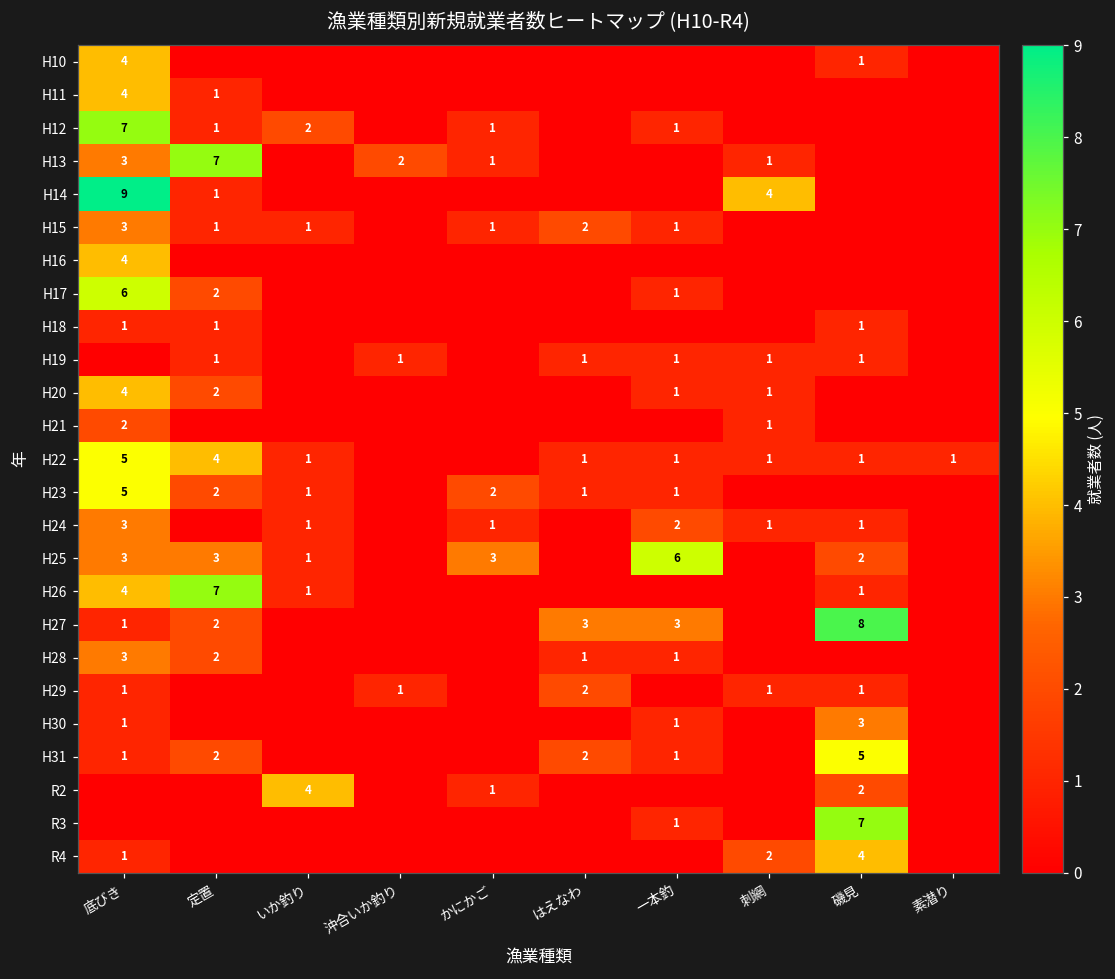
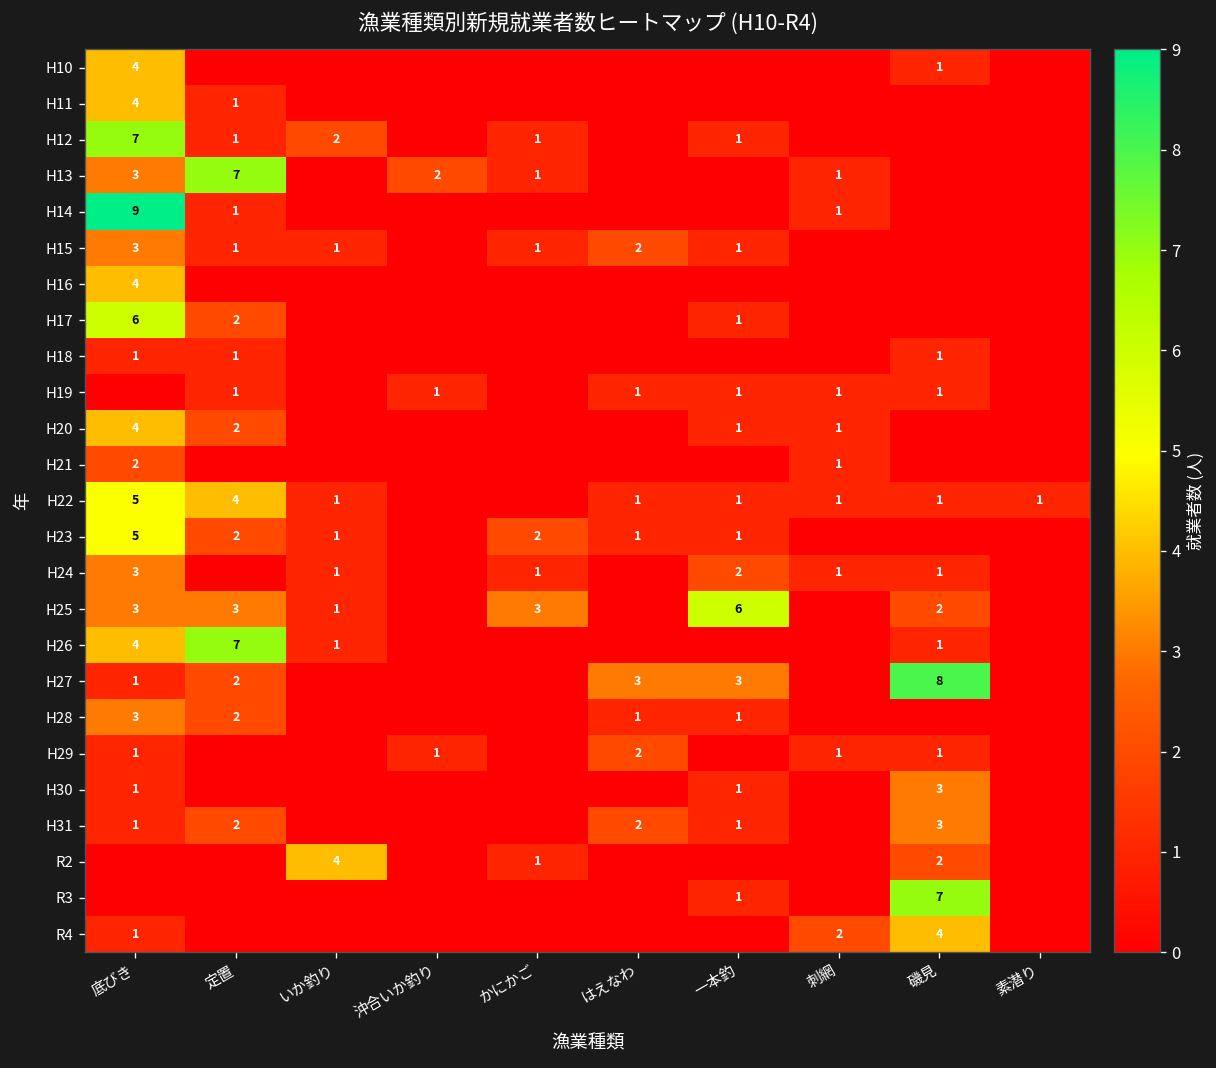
  {
    "H10": {
      "底びき": 4,
      "磯見": 1
    },
    "H11": {
      "底びき": 4,
      "定置": 1
    },
    "H12": {
      "底びき": 7,
      "定置": 1,
      "いか釣り": 2,
      "かにかご": 1,
      "一本釣": 1
    },
    "H13": {
      "底びき": 3,
      "定置": 7,
      "沖合いか釣り": 2,
      "かにかご": 1,
      "刺網": 1
    },
    "H14": {
      "底びき": 9,
      "定置": 1,
-     "刺網": 4
+     "刺網": 1
    },
    "H15": {
      "底びき": 3,
      "定置": 1,
      "いか釣り": 1,
      "かにかご": 1,
      "はえなわ": 2,
      "一本釣": 1
    },
    "H16": {
      "底びき": 4
    },
    "H17": {
      "底びき": 6,
      "定置": 2,
      "一本釣": 1
    },
    "H18": {
      "底びき": 1,
      "定置": 1,
      "磯見": 1
    },
    "H19": {
      "定置": 1,
      "沖合いか釣り": 1,
      "はえなわ": 1,
      "一本釣": 1,
      "刺網": 1,
      "磯見": 1
    },
    "H20": {
      "底びき": 4,
      "定置": 2,
      "一本釣": 1,
      "刺網": 1
    },
    "H21": {
      "底びき": 2,
      "刺網": 1
    },
    "H22": {
      "底びき": 5,
      "定置": 4,
      "いか釣り": 1,
      "はえなわ": 1,
      "一本釣": 1,
      "刺網": 1,
      "磯見": 1,
      "素潜り": 1
    },
    "H23": {
      "底びき": 5,
      "定置": 2,
      "いか釣り": 1,
      "かにかご": 2,
      "はえなわ": 1,
      "一本釣": 1
    },
    "H24": {
      "底びき": 3,
      "いか釣り": 1,
      "かにかご": 1,
      "一本釣": 2,
      "刺網": 1,
      "磯見": 1
    },
    "H25": {
      "底びき": 3,
      "定置": 3,
      "いか釣り": 1,
      "かにかご": 3,
      "一本釣": 6,
      "磯見": 2
    },
    "H26": {
      "底びき": 4,
      "定置": 7,
      "いか釣り": 1,
      "磯見": 1
    },
    "H27": {
      "底びき": 1,
      "定置": 2,
      "はえなわ": 3,
      "一本釣": 3,
      "磯見": 8
    },
    "H28": {
      "底びき": 3,
      "定置": 2,
      "はえなわ": 1,
      "一本釣": 1
    },
    "H29": {
      "底びき": 1,
      "沖合いか釣り": 1,
      "はえなわ": 2,
      "刺網": 1,
      "磯見": 1
    },
    "H30": {
      "底びき": 1,
      "一本釣": 1,
      "磯見": 3
    },
    "H31": {
      "底びき": 1,
      "定置": 2,
      "はえなわ": 2,
      "一本釣": 1,
-     "磯見": 5
+     "磯見": 3
    },
    "R2": {
      "いか釣り": 4,
      "かにかご": 1,
      "磯見": 2
    },
    "R3": {
      "一本釣": 1,
      "磯見": 7
    },
    "R4": {
      "底びき": 1,
      "刺網": 2,
      "磯見": 4
    }
  }
